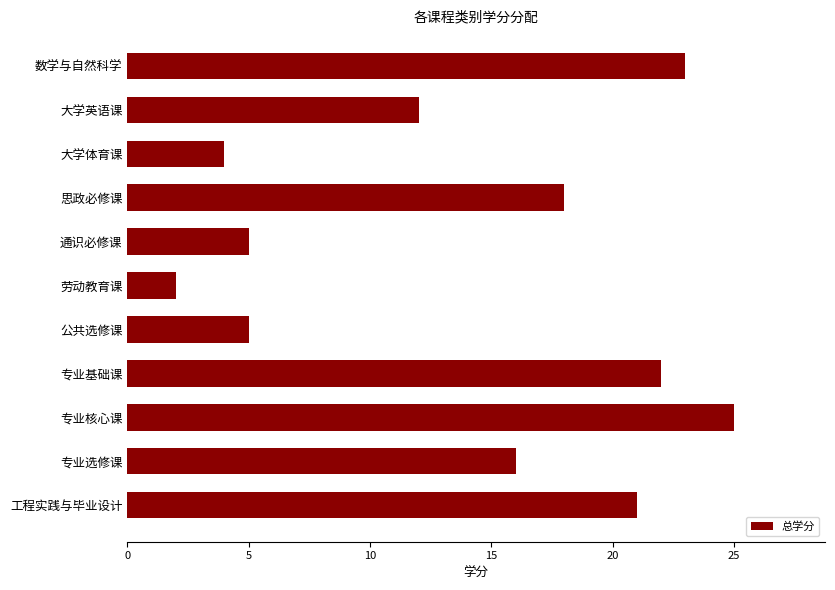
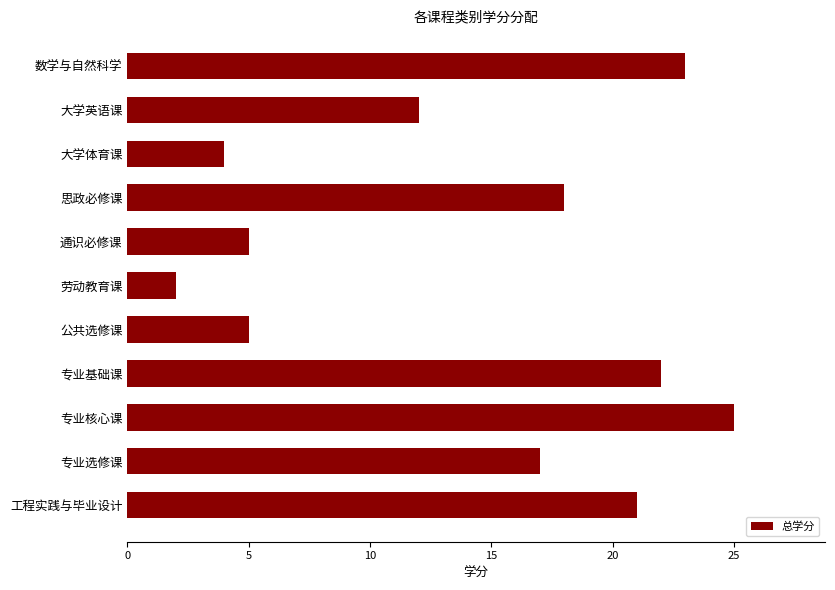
  {
    "数学与自然科学": 23,
    "大学英语课": 12,
    "大学体育课": 4,
    "思政必修课": 18,
    "通识必修课": 5,
    "劳动教育课": 2,
    "公共选修课": 5,
    "专业基础课": 22,
    "专业核心课": 25,
-   "专业选修课": 16,
+   "专业选修课": 17,
    "工程实践与毕业设计": 21
  }
